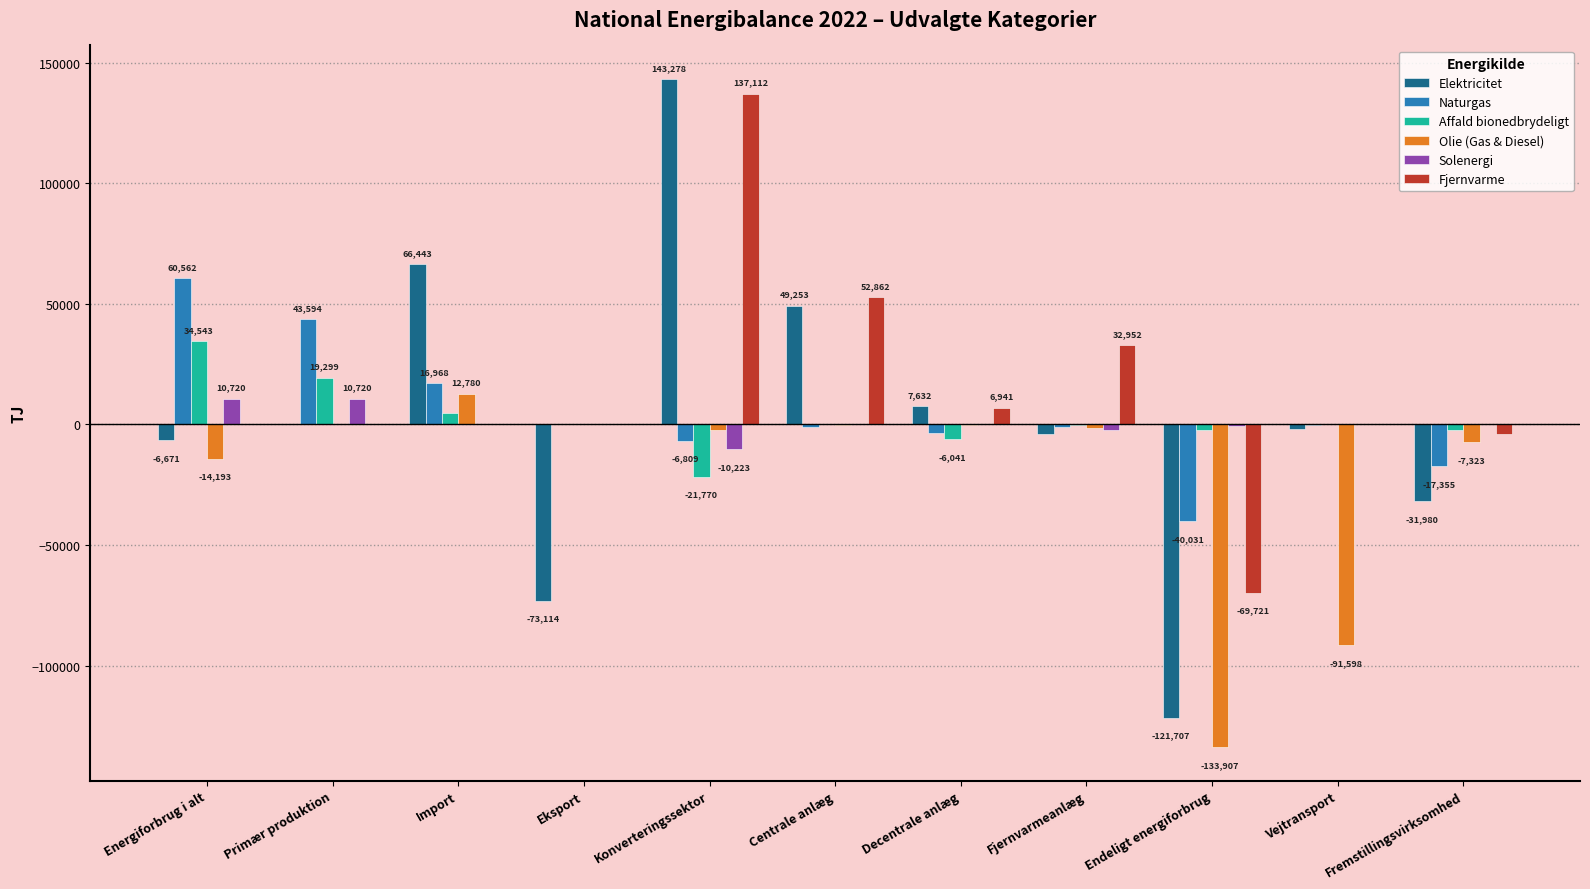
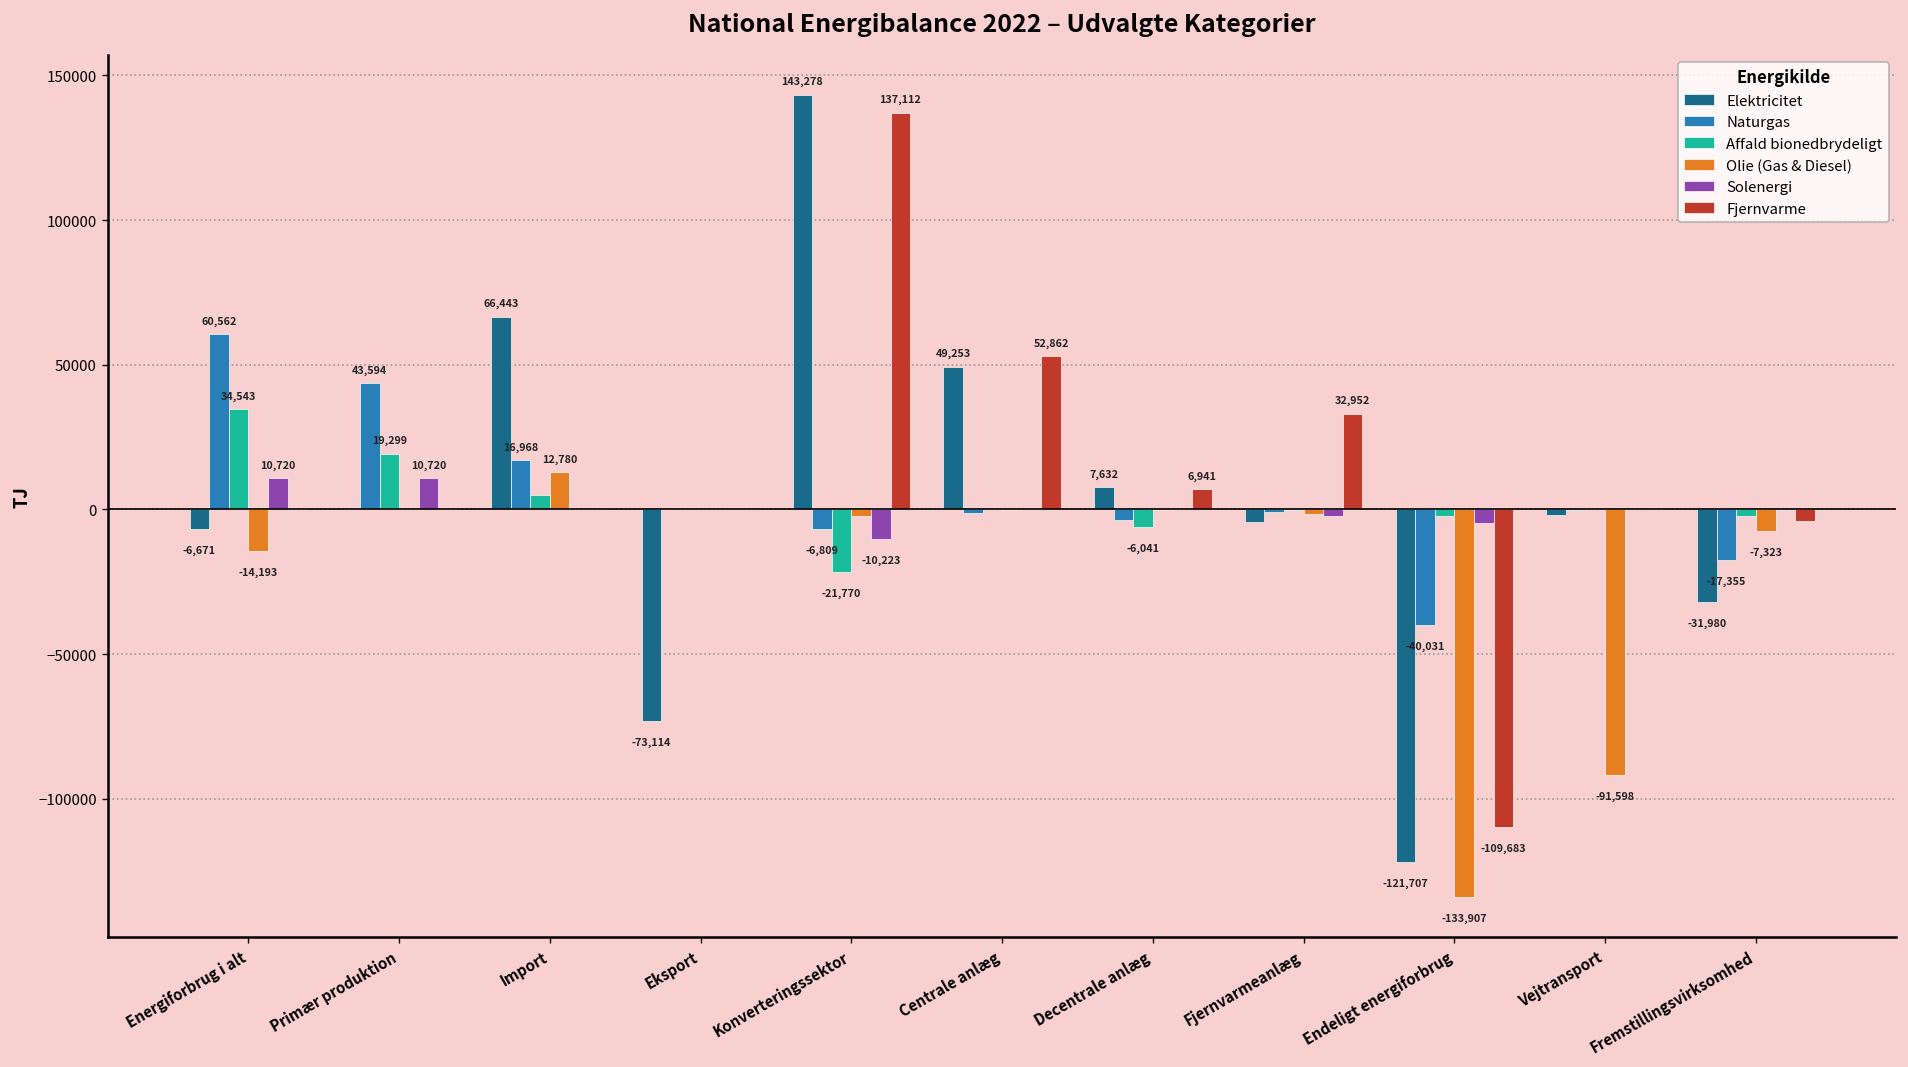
  {
    "Affald bionedbrydeligt": {
      "Energiforbrug i alt": "34,543",
      "Primær produktion": "19,299",
      "Konverteringssektor": "-21,770",
      "Decentrale anlæg": "-6,041"
    },
    "Olie (Gas & Diesel)": {
      "Energiforbrug i alt": "-14,193",
      "Import": "12,780",
      "Endeligt energiforbrug": "-133,907",
      "Vejtransport": "-91,598",
      "Fremstillingsvirksomhed": "-7,323"
    },
    "Solenergi": {
      "Import": "0",
      "Eksport": "0",
      "Centrale anlæg": "0",
      "Decentrale anlæg": "0",
      "Fjernvarmeanlæg": "-2000",
-     "Endeligt energiforbrug": "0",
+     "Endeligt energiforbrug": "-5000",
      "Vejtransport": "0"
    },
    "Fjernvarme": {
      "Konverteringssektor": "137,112",
      "Centrale anlæg": "52,862",
      "Decentrale anlæg": "6,941",
      "Fjernvarmeanlæg": "32,952",
-     "Endeligt energiforbrug": "-69,721"
+     "Endeligt energiforbrug": "-109,683"
    }
  }
